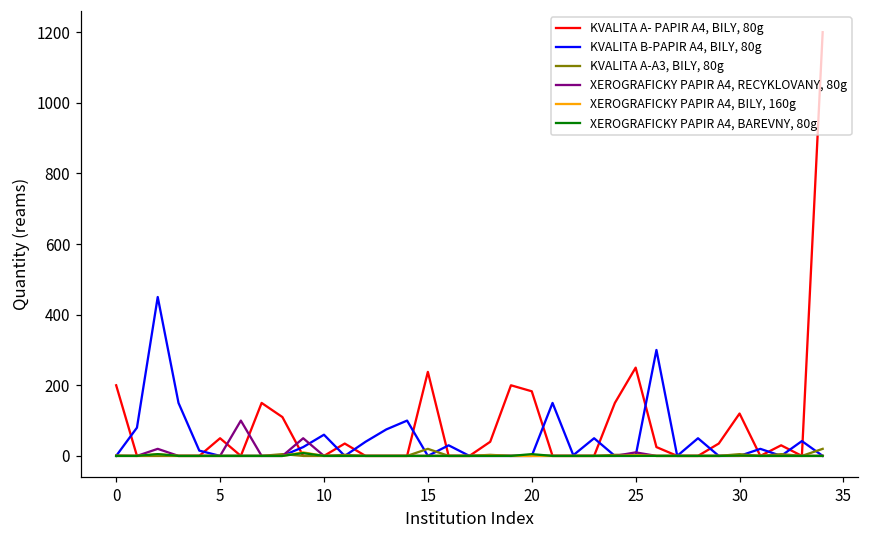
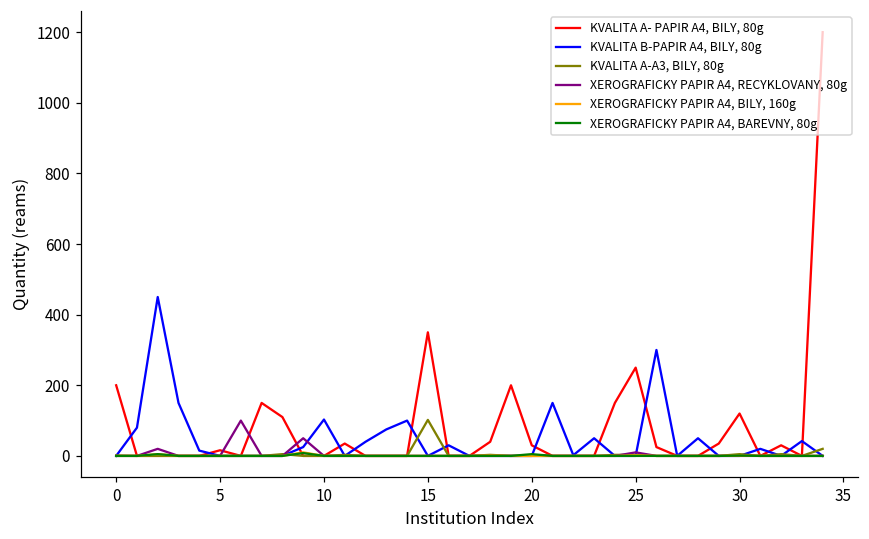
  {
    "KVALITA A- PAPIR A4, BILY, 80g": {
      "0": 200,
-     "5": 50,
-     "15": 240,
-     "20": 180,
+     "5": 20,
+     "15": 350,
+     "20": 30,
      "25": 250,
      "30": 120
    },
    "KVALITA B-PAPIR A4, BILY, 80g": {
-     "10": 60
+     "10": 100
    },
    "KVALITA A-A3, BILY, 80g": {
-     "15": 20
+     "15": 100
    }
  }
